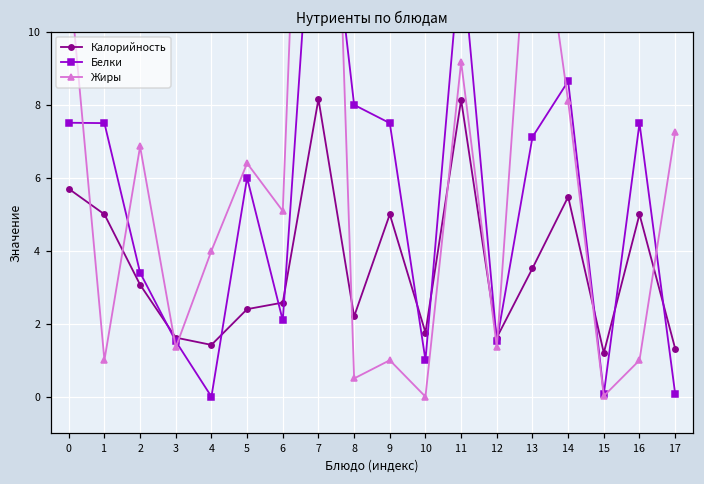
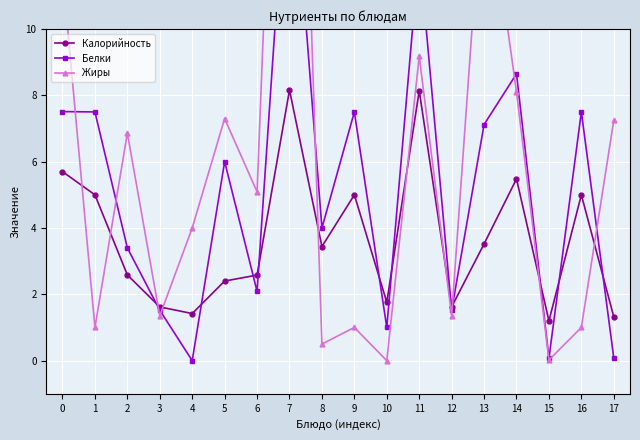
  {
    "Калорийность": {
      "0": 5.7,
      "1": 5.0,
-     "2": 3.1,
+     "2": 2.6,
      "3": 1.6,
      "4": 1.4,
      "5": 2.4,
      "6": 2.6,
      "7": 8.2,
-     "8": 2.2,
+     "8": 3.4,
      "9": 5.0,
      "10": 1.8,
      "11": 8.1,
      "12": 1.6,
      "13": 3.5,
      "14": 5.5,
      "15": 1.2,
      "16": 5.0,
      "17": 1.3
    },
    "Белки": {
      "0": 7.5,
      "1": 7.5,
      "2": 3.4,
      "3": 1.5,
      "4": 0,
      "5": 6,
      "6": 2.1,
-     "8": 8,
+     "8": 4,
      "9": 7.5,
      "10": 1,
      "12": 1.5,
      "13": 7.1,
      "14": 8.7,
      "16": 7.5,
      "17": 0.1
    },
    "Жиры": {
      "1": 1.0,
      "2": 6.9,
      "3": 1.4,
      "4": 4.0,
-     "5": 6.4,
+     "5": 7.3,
      "6": 5.1,
      "8": 0.5,
      "9": 1.0,
      "10": 0.0,
      "11": 9.2,
      "12": 1.4,
      "14": 8.1,
      "16": 1.0,
      "17": 7.3
    }
  }
